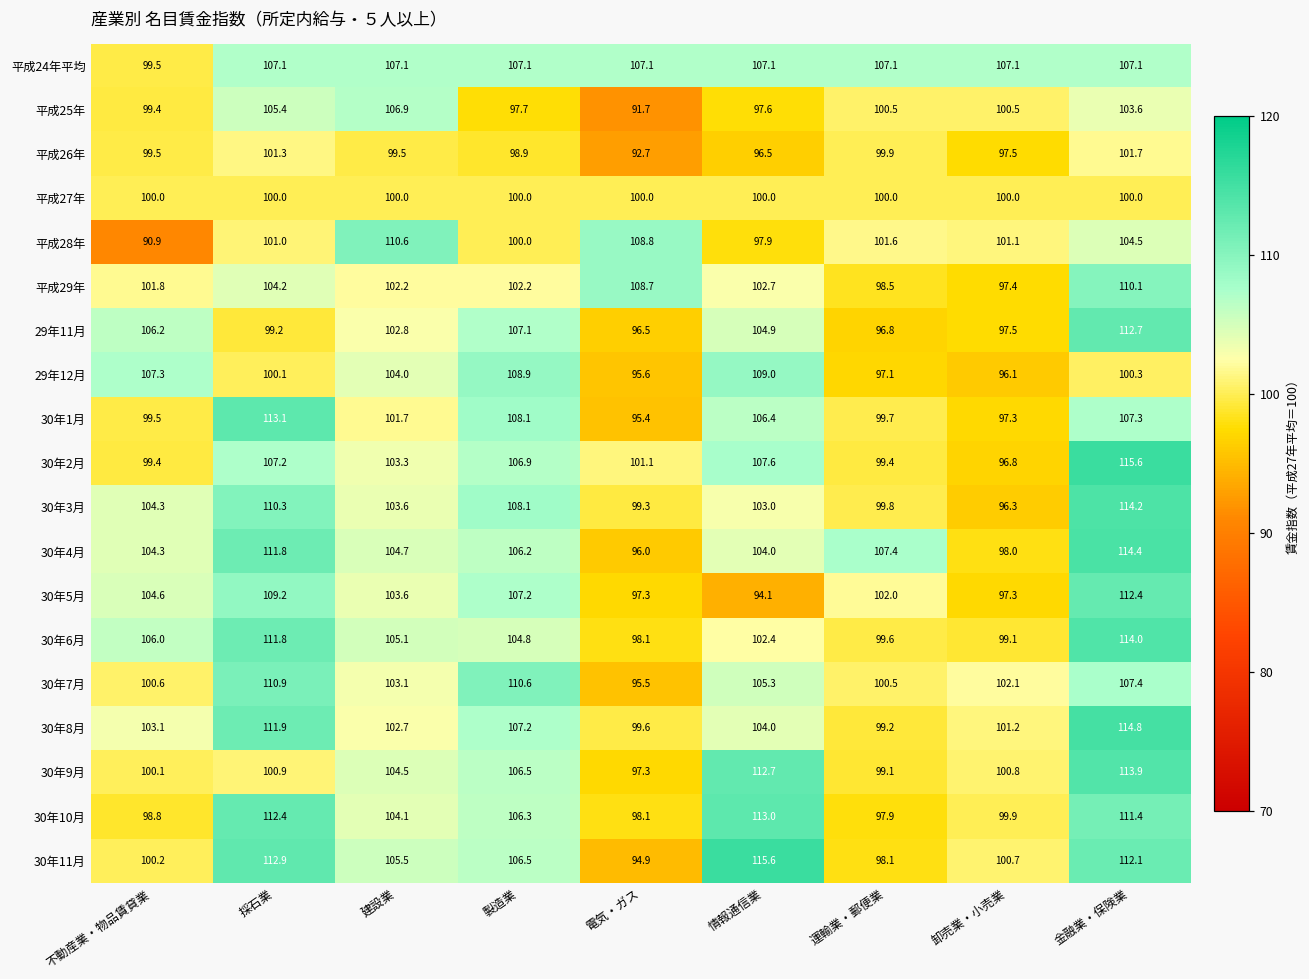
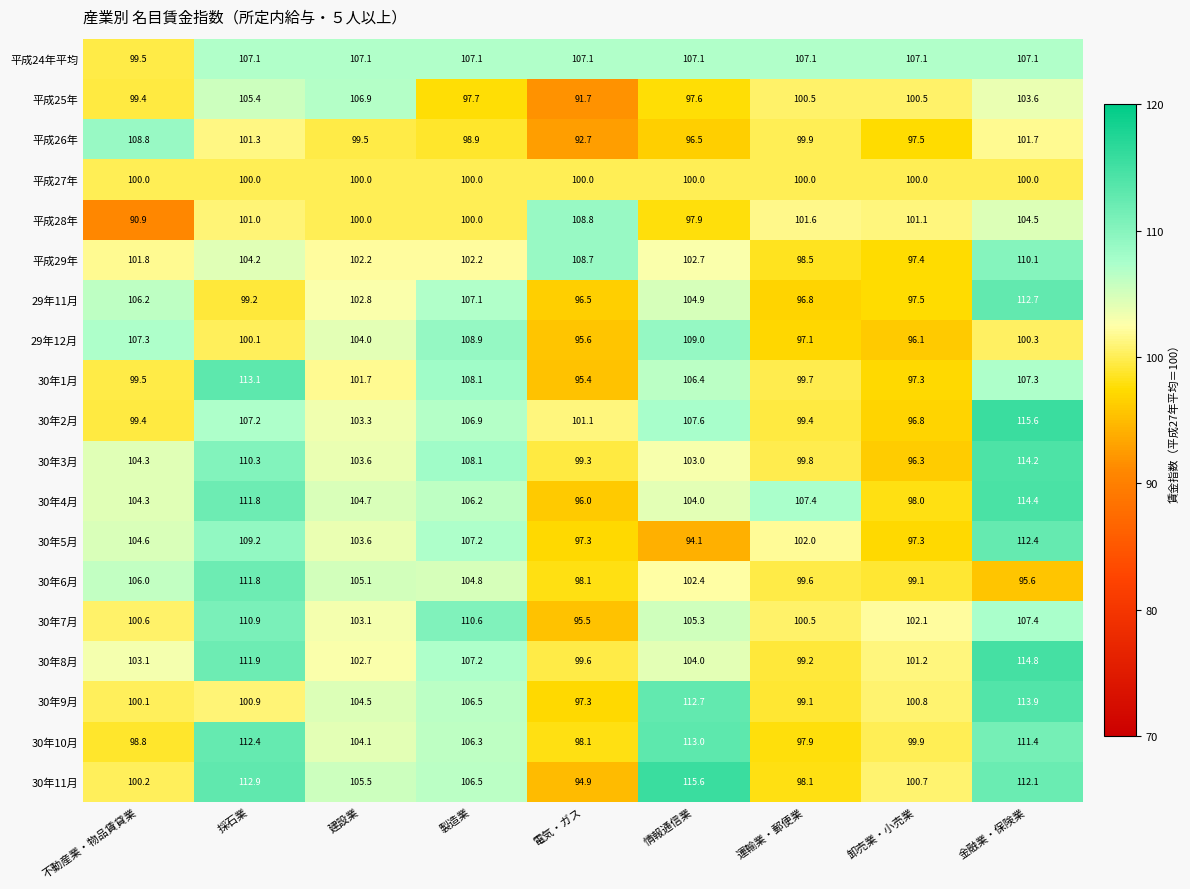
  {
    "平成24年平均": {
      "不動産業・物品賃貸業": 99.5,
      "採石業": 107.1,
      "建設業": 107.1,
      "製造業": 107.1,
      "電気・ガス": 107.1,
      "情報通信業": 107.1,
      "運輸業・郵便業": 107.1,
      "卸売業・小売業": 107.1,
      "金融業・保険業": 107.1
    },
    "平成25年": {
      "不動産業・物品賃貸業": 99.4,
      "採石業": 105.4,
      "建設業": 106.9,
      "製造業": 97.7,
      "電気・ガス": 91.7,
      "情報通信業": 97.6,
      "運輸業・郵便業": 100.5,
      "卸売業・小売業": 100.5,
      "金融業・保険業": 103.6
    },
    "平成26年": {
-     "不動産業・物品賃貸業": 99.5,
+     "不動産業・物品賃貸業": 108.8,
      "採石業": 101.3,
      "建設業": 99.5,
      "製造業": 98.9,
      "電気・ガス": 92.7,
      "情報通信業": 96.5,
      "運輸業・郵便業": 99.9,
      "卸売業・小売業": 97.5,
      "金融業・保険業": 101.7
    },
    "平成27年": {
      "不動産業・物品賃貸業": 100.0,
      "採石業": 100.0,
      "建設業": 100.0,
      "製造業": 100.0,
      "電気・ガス": 100.0,
      "情報通信業": 100.0,
      "運輸業・郵便業": 100.0,
      "卸売業・小売業": 100.0,
      "金融業・保険業": 100.0
    },
    "平成28年": {
      "不動産業・物品賃貸業": 90.9,
      "採石業": 101.0,
-     "建設業": 110.6,
+     "建設業": 100.0,
      "製造業": 100.0,
      "電気・ガス": 108.8,
      "情報通信業": 97.9,
      "運輸業・郵便業": 101.6,
      "卸売業・小売業": 101.1,
      "金融業・保険業": 104.5
    },
    "平成29年": {
      "不動産業・物品賃貸業": 101.8,
      "採石業": 104.2,
      "建設業": 102.2,
      "製造業": 102.2,
      "電気・ガス": 108.7,
      "情報通信業": 102.7,
      "運輸業・郵便業": 98.5,
      "卸売業・小売業": 97.4,
      "金融業・保険業": 110.1
    },
    "29年11月": {
      "不動産業・物品賃貸業": 106.2,
      "採石業": 99.2,
      "建設業": 102.8,
      "製造業": 107.1,
      "電気・ガス": 96.5,
      "情報通信業": 104.9,
      "運輸業・郵便業": 96.8,
      "卸売業・小売業": 97.5,
      "金融業・保険業": 112.7
    },
    "29年12月": {
      "不動産業・物品賃貸業": 107.3,
      "採石業": 100.1,
      "建設業": 104.0,
      "製造業": 108.9,
      "電気・ガス": 95.6,
      "情報通信業": 109.0,
      "運輸業・郵便業": 97.1,
      "卸売業・小売業": 96.1,
      "金融業・保険業": 100.3
    },
    "30年1月": {
      "不動産業・物品賃貸業": 99.5,
      "採石業": 113.1,
      "建設業": 101.7,
      "製造業": 108.1,
      "電気・ガス": 95.4,
      "情報通信業": 106.4,
      "運輸業・郵便業": 99.7,
      "卸売業・小売業": 97.3,
      "金融業・保険業": 107.3
    },
    "30年2月": {
      "不動産業・物品賃貸業": 99.4,
      "採石業": 107.2,
      "建設業": 103.3,
      "製造業": 106.9,
      "電気・ガス": 101.1,
      "情報通信業": 107.6,
      "運輸業・郵便業": 99.4,
      "卸売業・小売業": 96.8,
      "金融業・保険業": 115.6
    },
    "30年3月": {
      "不動産業・物品賃貸業": 104.3,
      "採石業": 110.3,
      "建設業": 103.6,
      "製造業": 108.1,
      "電気・ガス": 99.3,
      "情報通信業": 103.0,
      "運輸業・郵便業": 99.8,
      "卸売業・小売業": 96.3,
      "金融業・保険業": 114.2
    },
    "30年4月": {
      "不動産業・物品賃貸業": 104.3,
      "採石業": 111.8,
      "建設業": 104.7,
      "製造業": 106.2,
      "電気・ガス": 96.0,
      "情報通信業": 104.0,
      "運輸業・郵便業": 107.4,
      "卸売業・小売業": 98.0,
      "金融業・保険業": 114.4
    },
    "30年5月": {
      "不動産業・物品賃貸業": 104.6,
      "採石業": 109.2,
      "建設業": 103.6,
      "製造業": 107.2,
      "電気・ガス": 97.3,
      "情報通信業": 94.1,
      "運輸業・郵便業": 102.0,
      "卸売業・小売業": 97.3,
      "金融業・保険業": 112.4
    },
    "30年6月": {
      "不動産業・物品賃貸業": 106.0,
      "採石業": 111.8,
      "建設業": 105.1,
      "製造業": 104.8,
      "電気・ガス": 98.1,
      "情報通信業": 102.4,
      "運輸業・郵便業": 99.6,
      "卸売業・小売業": 99.1,
-     "金融業・保険業": 114.0
+     "金融業・保険業": 95.6
    },
    "30年7月": {
      "不動産業・物品賃貸業": 100.6,
      "採石業": 110.9,
      "建設業": 103.1,
      "製造業": 110.6,
      "電気・ガス": 95.5,
      "情報通信業": 105.3,
      "運輸業・郵便業": 100.5,
      "卸売業・小売業": 102.1,
      "金融業・保険業": 107.4
    },
    "30年8月": {
      "不動産業・物品賃貸業": 103.1,
      "採石業": 111.9,
      "建設業": 102.7,
      "製造業": 107.2,
      "電気・ガス": 99.6,
      "情報通信業": 104.0,
      "運輸業・郵便業": 99.2,
      "卸売業・小売業": 101.2,
      "金融業・保険業": 114.8
    },
    "30年9月": {
      "不動産業・物品賃貸業": 100.1,
      "採石業": 100.9,
      "建設業": 104.5,
      "製造業": 106.5,
      "電気・ガス": 97.3,
      "情報通信業": 112.7,
      "運輸業・郵便業": 99.1,
      "卸売業・小売業": 100.8,
      "金融業・保険業": 113.9
    },
    "30年10月": {
      "不動産業・物品賃貸業": 98.8,
      "採石業": 112.4,
      "建設業": 104.1,
      "製造業": 106.3,
      "電気・ガス": 98.1,
      "情報通信業": 113.0,
      "運輸業・郵便業": 97.9,
      "卸売業・小売業": 99.9,
      "金融業・保険業": 111.4
    },
    "30年11月": {
      "不動産業・物品賃貸業": 100.2,
      "採石業": 112.9,
      "建設業": 105.5,
      "製造業": 106.5,
      "電気・ガス": 94.9,
      "情報通信業": 115.6,
      "運輸業・郵便業": 98.1,
      "卸売業・小売業": 100.7,
      "金融業・保険業": 112.1
    }
  }
